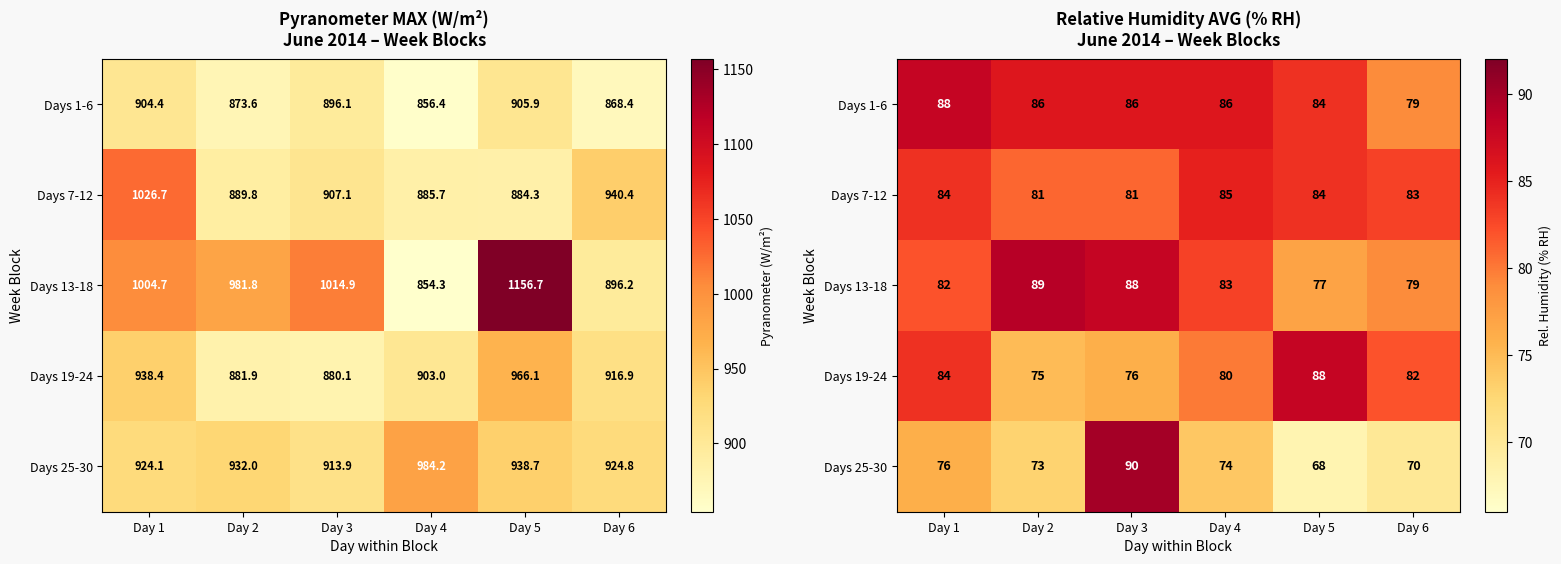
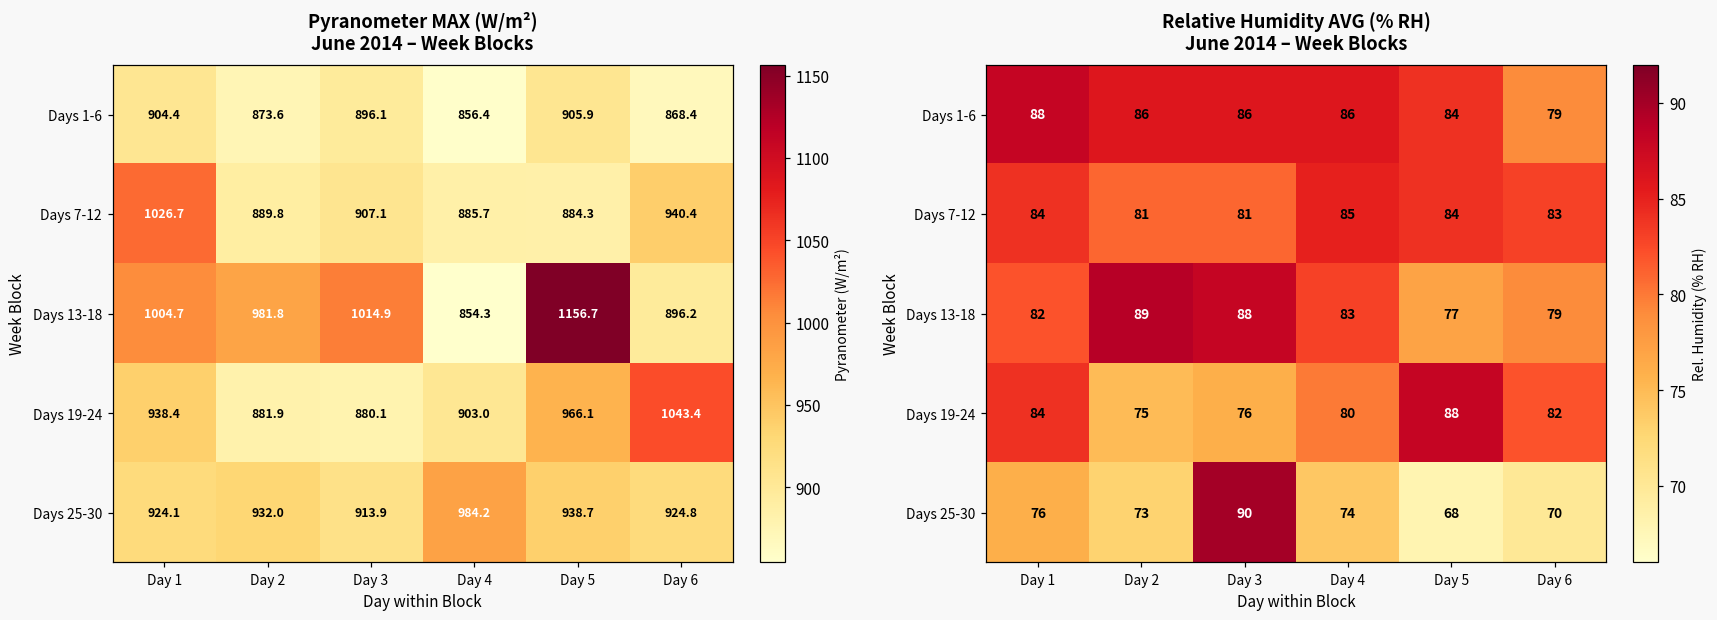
  {
    "Pyranometer MAX (W/m²) June 2014 – Week Blocks": {
      "Days 1-6": {
        "Day 1": 904.4,
        "Day 2": 873.6,
        "Day 3": 896.1,
        "Day 4": 856.4,
        "Day 5": 905.9,
        "Day 6": 868.4
      },
      "Days 7-12": {
        "Day 1": 1026.7,
        "Day 2": 889.8,
        "Day 3": 907.1,
        "Day 4": 885.7,
        "Day 5": 884.3,
        "Day 6": 940.4
      },
      "Days 13-18": {
        "Day 1": 1004.7,
        "Day 2": 981.8,
        "Day 3": 1014.9,
        "Day 4": 854.3,
        "Day 5": 1156.7,
        "Day 6": 896.2
      },
      "Days 19-24": {
        "Day 1": 938.4,
        "Day 2": 881.9,
        "Day 3": 880.1,
        "Day 4": 903.0,
        "Day 5": 966.1,
-       "Day 6": 916.9
+       "Day 6": 1043.4
      },
      "Days 25-30": {
        "Day 1": 924.1,
        "Day 2": 932.0,
        "Day 3": 913.9,
        "Day 4": 984.2,
        "Day 5": 938.7,
        "Day 6": 924.8
      }
    },
    "Relative Humidity AVG (% RH) June 2014 – Week Blocks": {
      "Days 1-6": {
        "Day 1": 88,
        "Day 2": 86,
        "Day 3": 86,
        "Day 4": 86,
        "Day 5": 84,
        "Day 6": 79
      },
      "Days 7-12": {
        "Day 1": 84,
        "Day 2": 81,
        "Day 3": 81,
        "Day 4": 85,
        "Day 5": 84,
        "Day 6": 83
      },
      "Days 13-18": {
        "Day 1": 82,
        "Day 2": 89,
        "Day 3": 88,
        "Day 4": 83,
        "Day 5": 77,
        "Day 6": 79
      },
      "Days 19-24": {
        "Day 1": 84,
        "Day 2": 75,
        "Day 3": 76,
        "Day 4": 80,
        "Day 5": 88,
        "Day 6": 82
      },
      "Days 25-30": {
        "Day 1": 76,
        "Day 2": 73,
        "Day 3": 90,
        "Day 4": 74,
        "Day 5": 68,
        "Day 6": 70
      }
    }
  }
